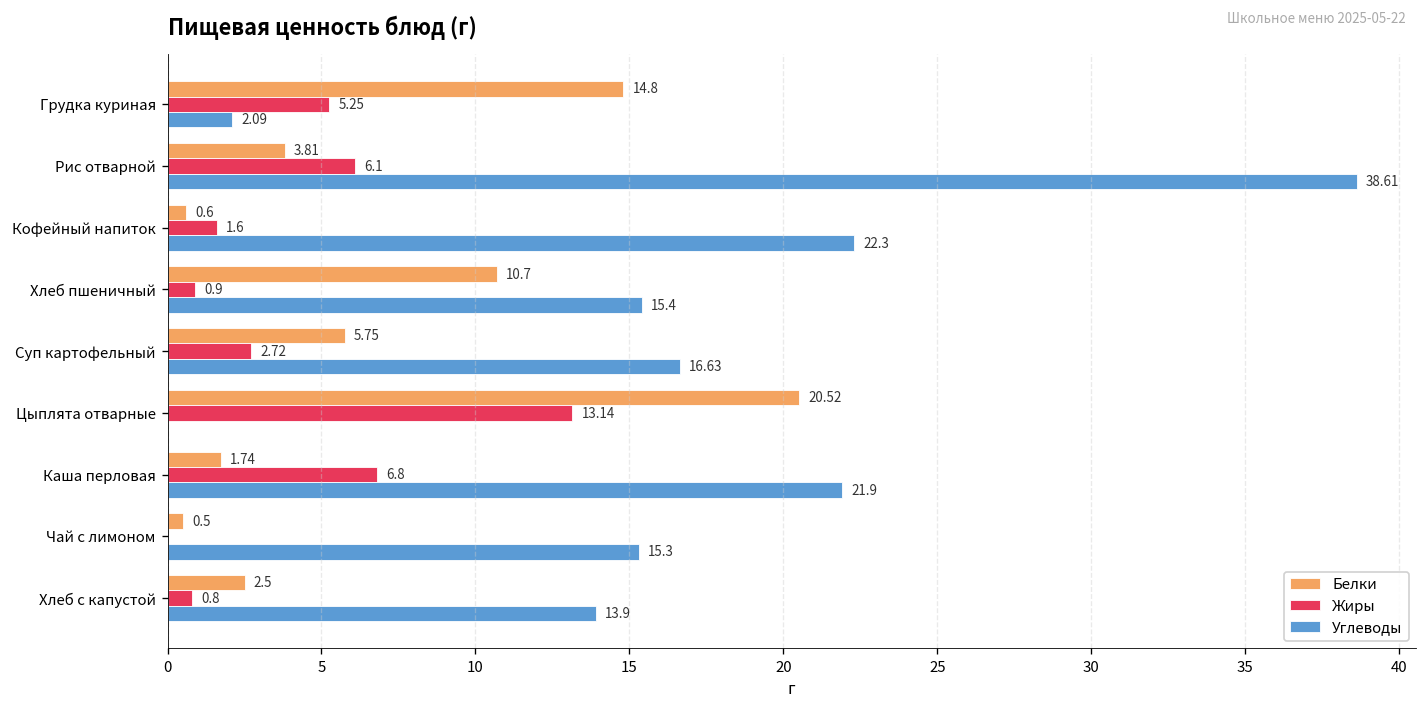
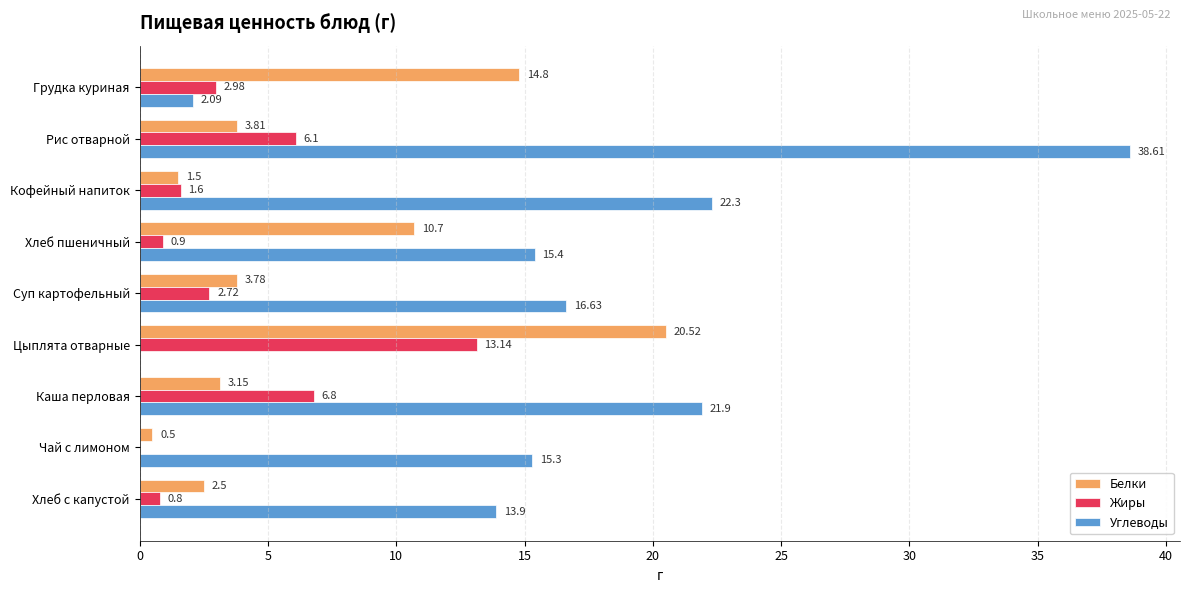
  {
    "Белки": {
      "Грудка куриная": 14.8,
      "Рис отварной": 3.81,
-     "Кофейный напиток": 0.6,
+     "Кофейный напиток": 1.5,
      "Хлеб пшеничный": 10.7,
-     "Суп картофельный": 5.75,
+     "Суп картофельный": 3.78,
      "Цыплята отварные": 20.52,
-     "Каша перловая": 1.74,
+     "Каша перловая": 3.15,
      "Чай с лимоном": 0.5,
      "Хлеб с капустой": 2.5
    },
    "Жиры": {
-     "Грудка куриная": 5.25,
+     "Грудка куриная": 2.98,
      "Рис отварной": 6.1,
      "Кофейный напиток": 1.6,
      "Хлеб пшеничный": 0.9,
      "Суп картофельный": 2.72,
      "Цыплята отварные": 13.14,
      "Каша перловая": 6.8,
      "Хлеб с капустой": 0.8
    },
    "Углеводы": {
      "Грудка куриная": 2.09,
      "Рис отварной": 38.61,
      "Кофейный напиток": 22.3,
      "Хлеб пшеничный": 15.4,
      "Суп картофельный": 16.63,
      "Каша перловая": 21.9,
      "Чай с лимоном": 15.3,
      "Хлеб с капустой": 13.9
    }
  }
